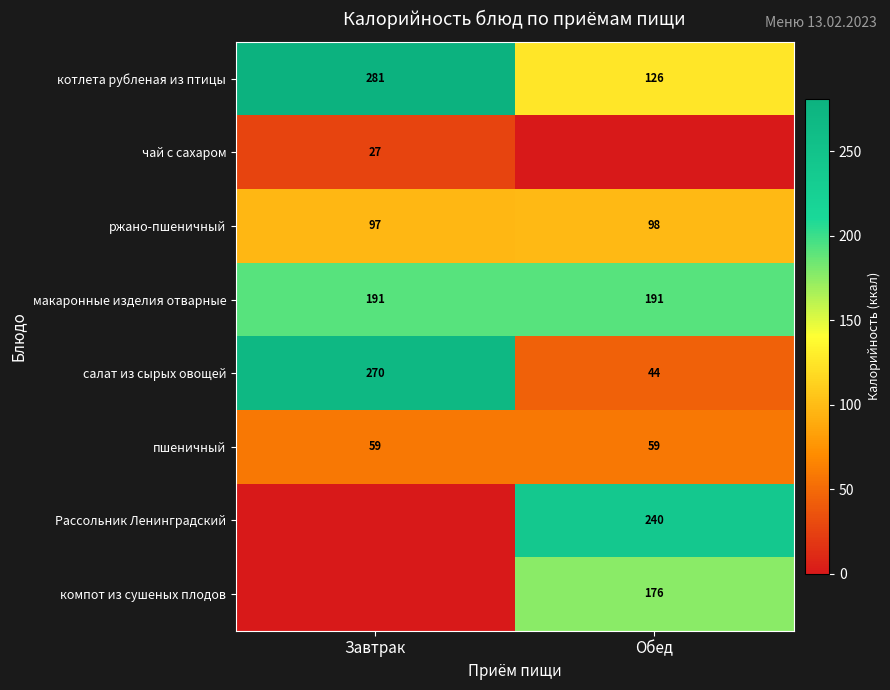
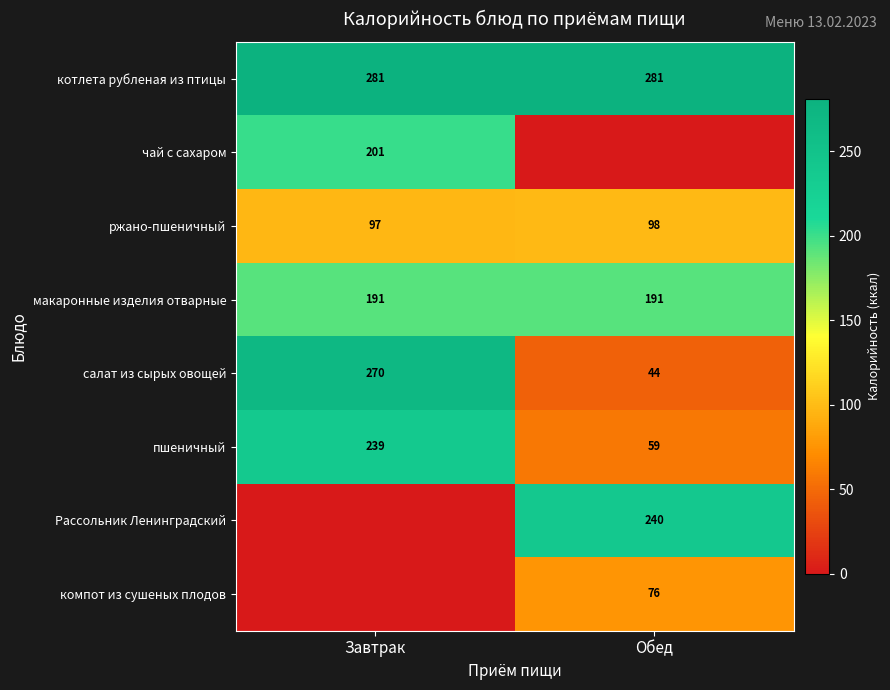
  {
    "котлета рубленая из птицы": {
      "Завтрак": 281,
-     "Обед": 126
+     "Обед": 281
    },
    "чай с сахаром": {
-     "Завтрак": 27
+     "Завтрак": 201
    },
    "ржано-пшеничный": {
      "Завтрак": 97,
      "Обед": 98
    },
    "макаронные изделия отварные": {
      "Завтрак": 191,
      "Обед": 191
    },
    "салат из сырых овощей": {
      "Завтрак": 270,
      "Обед": 44
    },
    "пшеничный": {
-     "Завтрак": 59,
+     "Завтрак": 239,
      "Обед": 59
    },
    "Рассольник Ленинградский": {
      "Обед": 240
    },
    "компот из сушеных плодов": {
-     "Обед": 176
+     "Обед": 76
    }
  }
